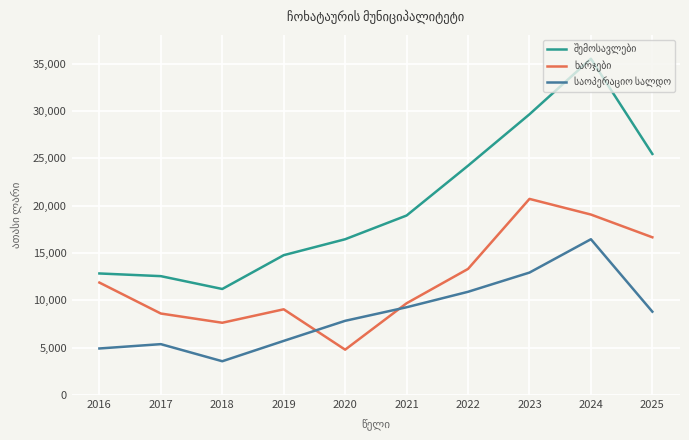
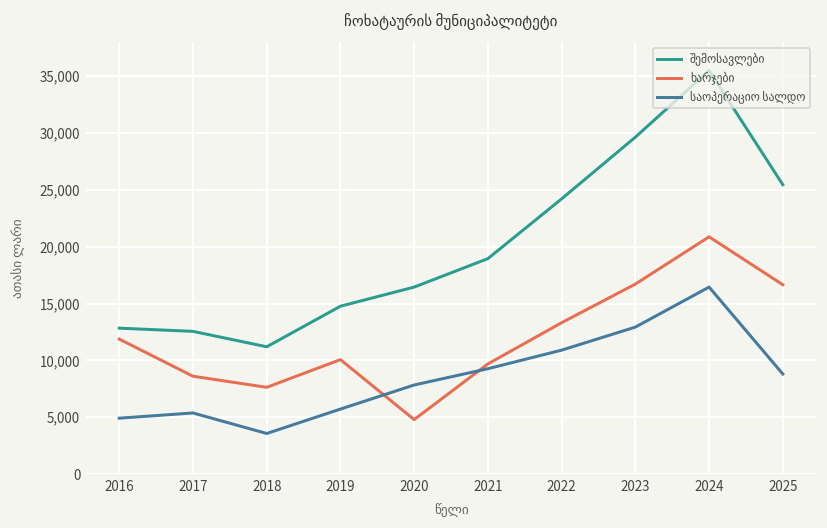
  {
    "ხარჯები": {
      "2016": "12,000",
      "2017": "9,000",
      "2018": "8,000",
-     "2019": "9,000",
+     "2019": "10,000",
      "2020": "5,000",
      "2021": "10,000",
      "2022": "13,000",
-     "2023": "21,000",
-     "2024": "19,000",
+     "2023": "17,000",
+     "2024": "21,000",
      "2025": "17,000"
    }
  }
